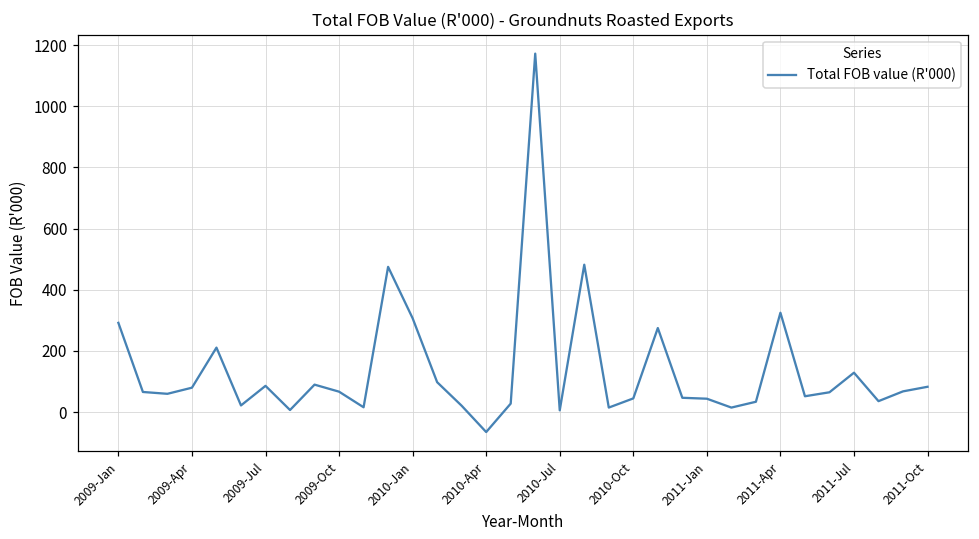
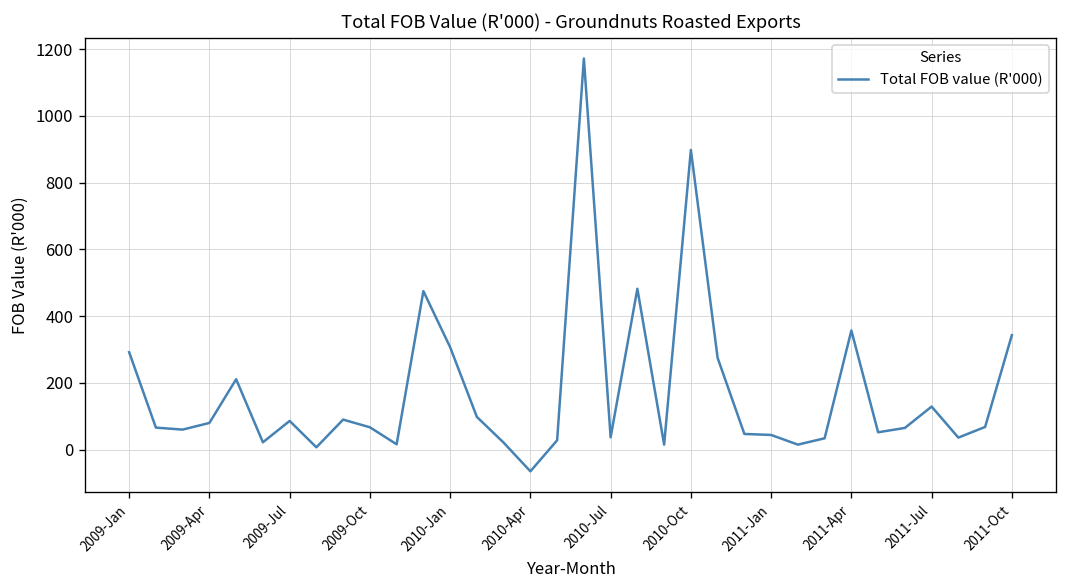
  {
    "2009-Jan": 290,
    "2009-Apr": 80,
    "2009-Jul": 90,
    "2009-Oct": 70,
    "2010-Jan": 310,
    "2010-Apr": -70,
-   "2010-Jul": 10,
-   "2010-Oct": 50,
+   "2010-Jul": 40,
+   "2010-Oct": 900,
    "2011-Jan": 40,
-   "2011-Apr": 330,
+   "2011-Apr": 360,
    "2011-Jul": 130,
-   "2011-Oct": 80
+   "2011-Oct": 340
  }
